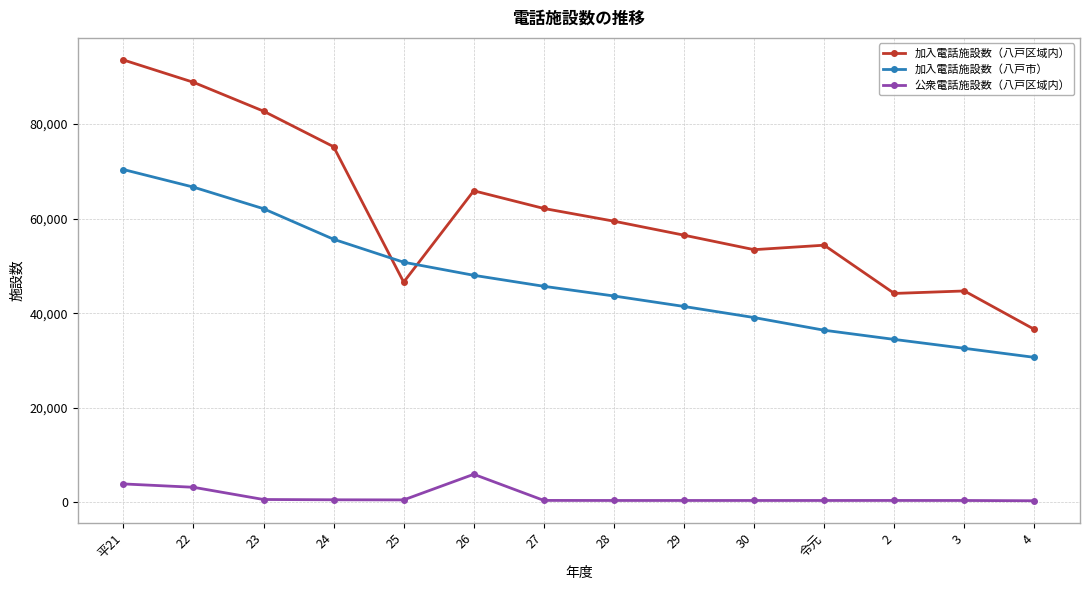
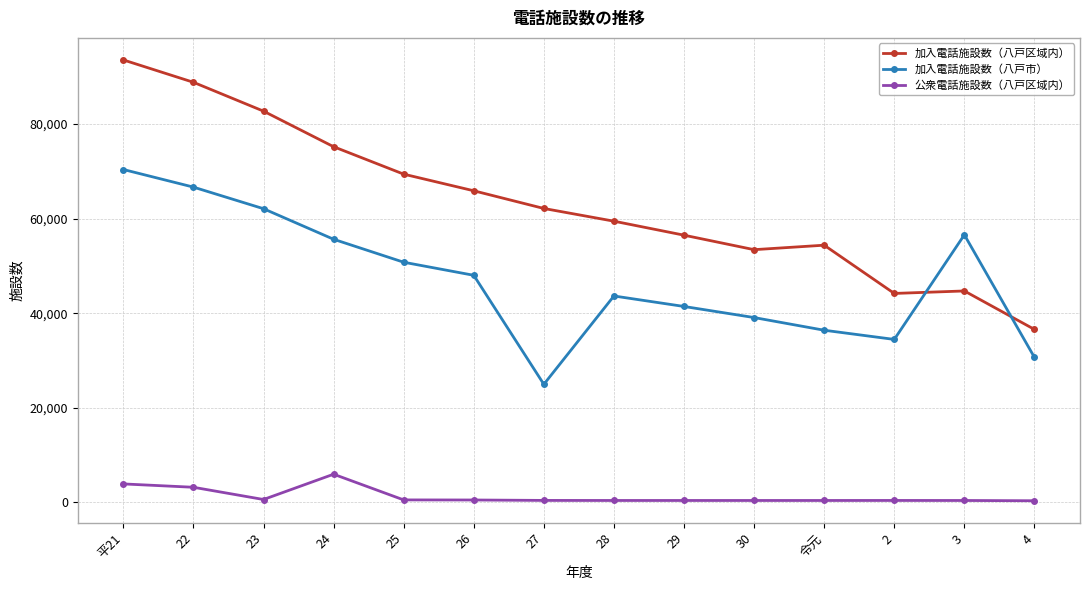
  {
    "加入電話施設数（八戸区域内）": {
      "平21": "94,000",
      "22": "89,000",
      "23": "83,000",
      "24": "75,000",
-     "25": "47,000",
+     "25": "69,000",
      "26": "66,000",
      "27": "62,000",
      "28": "59,000",
      "29": "56,000",
      "30": "53,000",
      "令元": "54,000",
      "2": "44,000",
      "3": "45,000",
      "4": "37,000"
    },
    "加入電話施設数（八戸市）": {
      "平21": "70,000",
      "22": "67,000",
      "23": "62,000",
      "24": "56,000",
      "25": "51,000",
      "26": "48,000",
-     "27": "46,000",
+     "27": "25,000",
      "28": "44,000",
      "29": "41,000",
      "30": "39,000",
      "令元": "36,000",
      "2": "34,000",
-     "3": "33,000",
+     "3": "57,000",
      "4": "31,000"
    },
    "公衆電話施設数（八戸区域内）": {
      "平21": "4,000",
      "22": "3,000",
      "23": "1,000",
-     "24": "1,000",
+     "24": "6,000",
      "25": "1,000",
-     "26": "6,000",
+     "26": "0",
      "27": "0",
      "28": "0",
      "29": "0",
      "30": "0",
      "令元": "0",
      "2": "0",
      "3": "0",
      "4": "0"
    }
  }
